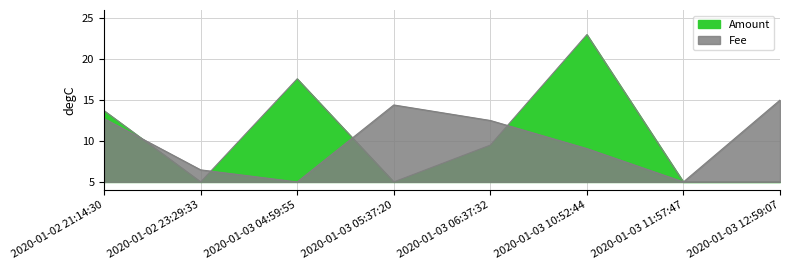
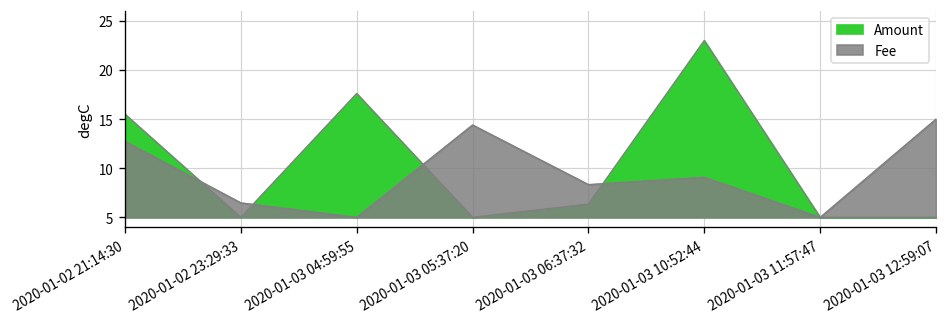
  {
    "Amount": {
-     "2020-01-02 21:14:30": 14,
+     "2020-01-02 21:14:30": 16,
      "2020-01-02 23:29:33": 5,
      "2020-01-03 04:59:55": 18,
      "2020-01-03 05:37:20": 5,
-     "2020-01-03 06:37:32": 10,
+     "2020-01-03 06:37:32": 6,
      "2020-01-03 10:52:44": 23,
      "2020-01-03 12:59:07": 5
    },
    "Fee": {
      "2020-01-02 21:14:30": 13,
      "2020-01-02 23:29:33": 6,
      "2020-01-03 04:59:55": 5,
      "2020-01-03 05:37:20": 14,
-     "2020-01-03 06:37:32": 13,
+     "2020-01-03 06:37:32": 8,
      "2020-01-03 10:52:44": 9,
      "2020-01-03 12:59:07": 15
    }
  }
